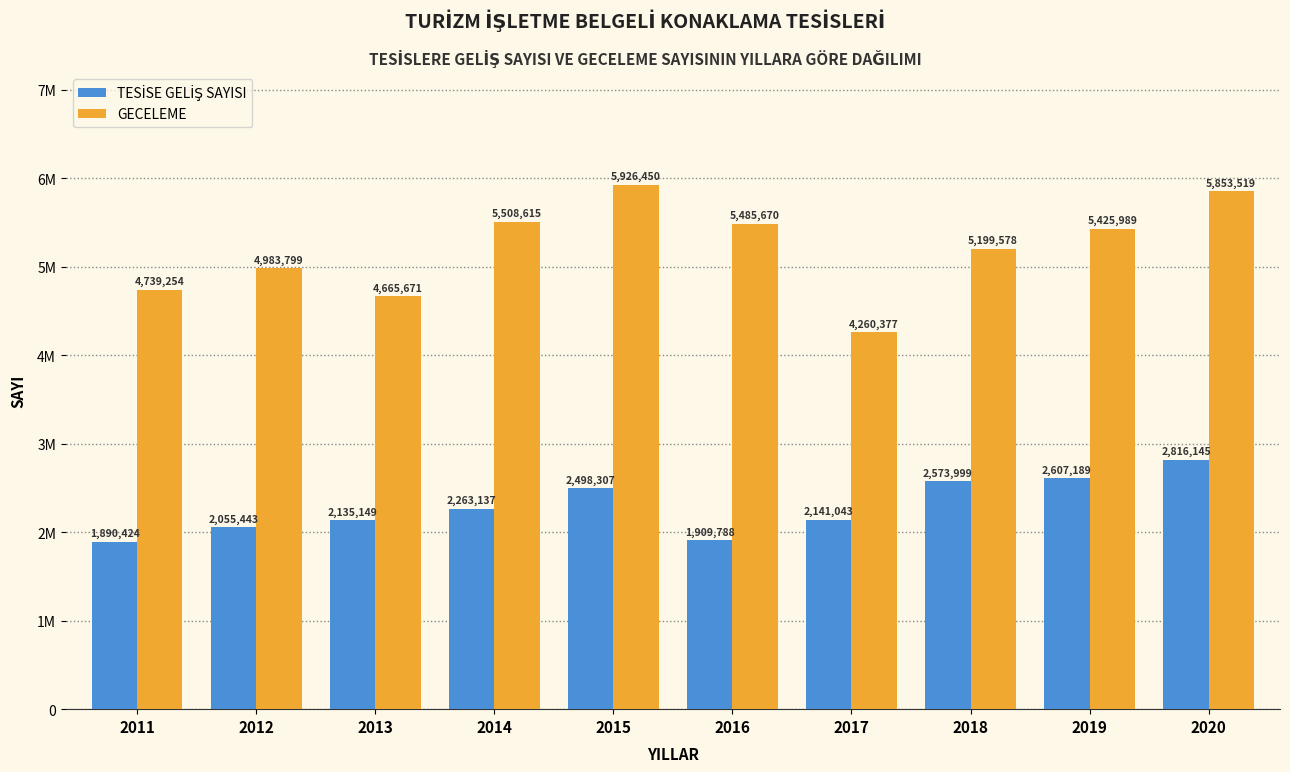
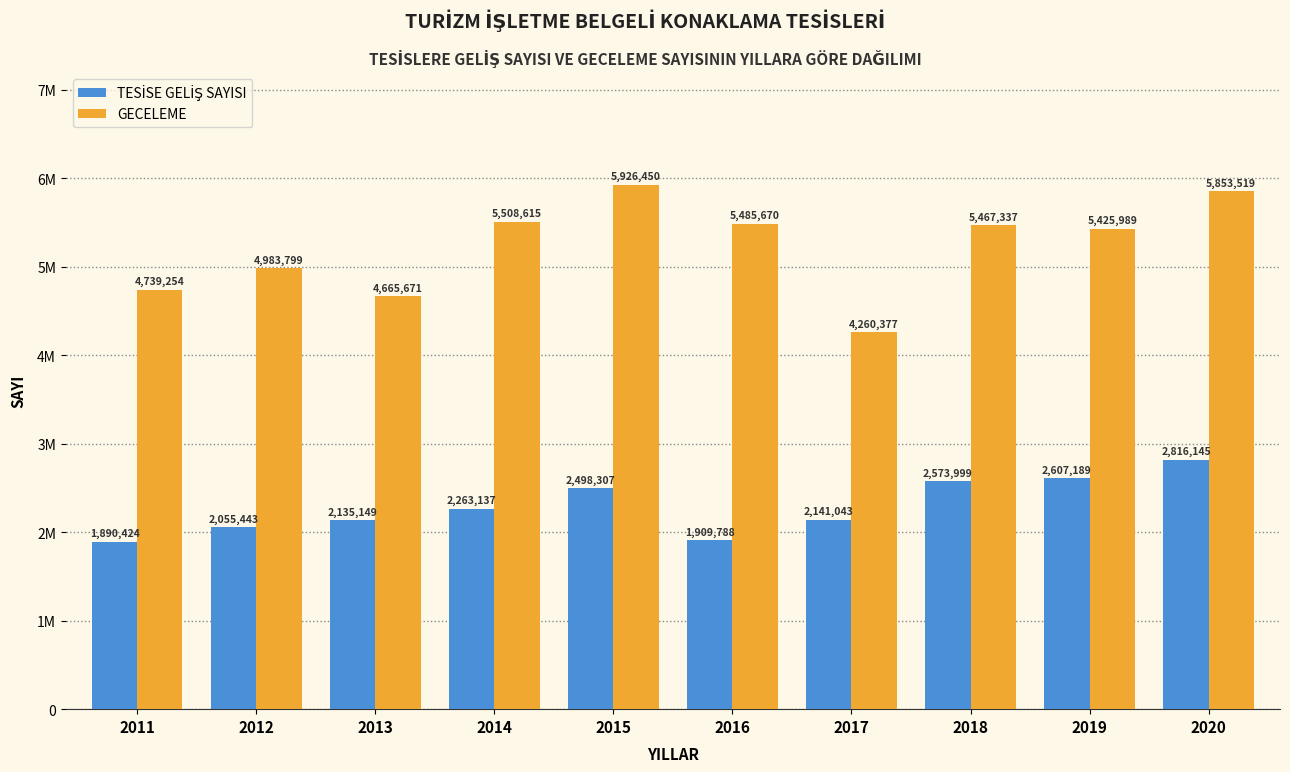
  {
    "TESİSE GELİŞ SAYISI": {
      "2011": "1,890,424",
      "2012": "2,055,443",
      "2013": "2,135,149",
      "2014": "2,263,137",
      "2015": "2,498,307",
      "2016": "1,909,788",
      "2017": "2,141,043",
      "2018": "2,573,999",
      "2019": "2,607,189",
      "2020": "2,816,145"
    },
    "GECELEME": {
      "2011": "4,739,254",
      "2012": "4,983,799",
      "2013": "4,665,671",
      "2014": "5,508,615",
      "2015": "5,926,450",
      "2016": "5,485,670",
      "2017": "4,260,377",
-     "2018": "5,199,578",
+     "2018": "5,467,337",
      "2019": "5,425,989",
      "2020": "5,853,519"
    }
  }
